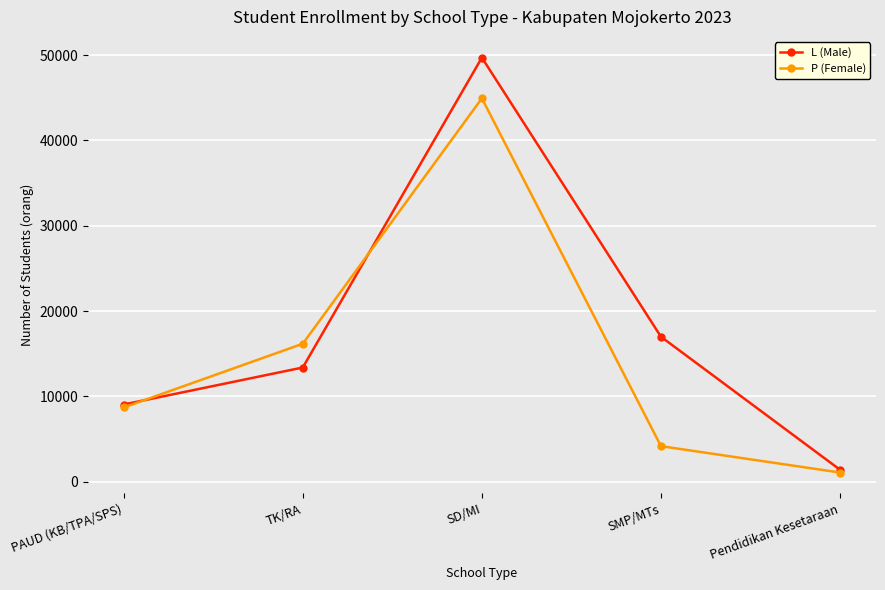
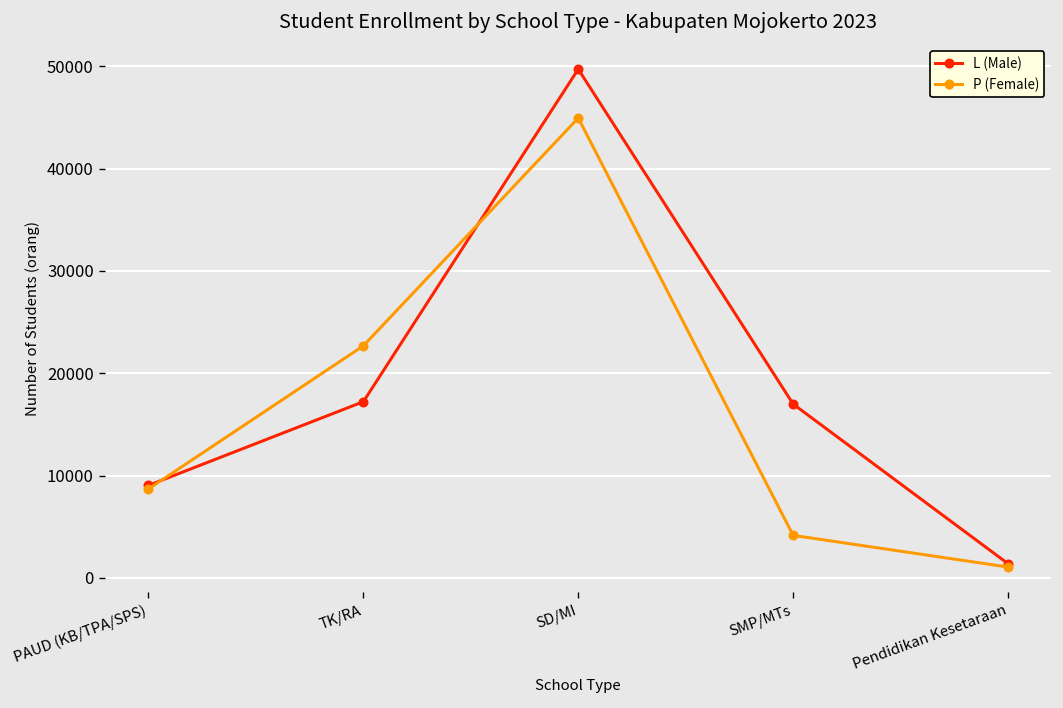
  {
    "L (Male)": {
      "PAUD (KB/TPA/SPS)": 9000,
-     "TK/RA": 13000,
+     "TK/RA": 17000,
      "SD/MI": 50000,
      "SMP/MTs": 17000,
      "Pendidikan Kesetaraan": 1000
    },
    "P (Female)": {
      "PAUD (KB/TPA/SPS)": 9000,
-     "TK/RA": 16000,
+     "TK/RA": 23000,
      "SD/MI": 45000,
      "SMP/MTs": 4000,
      "Pendidikan Kesetaraan": 1000
    }
  }
